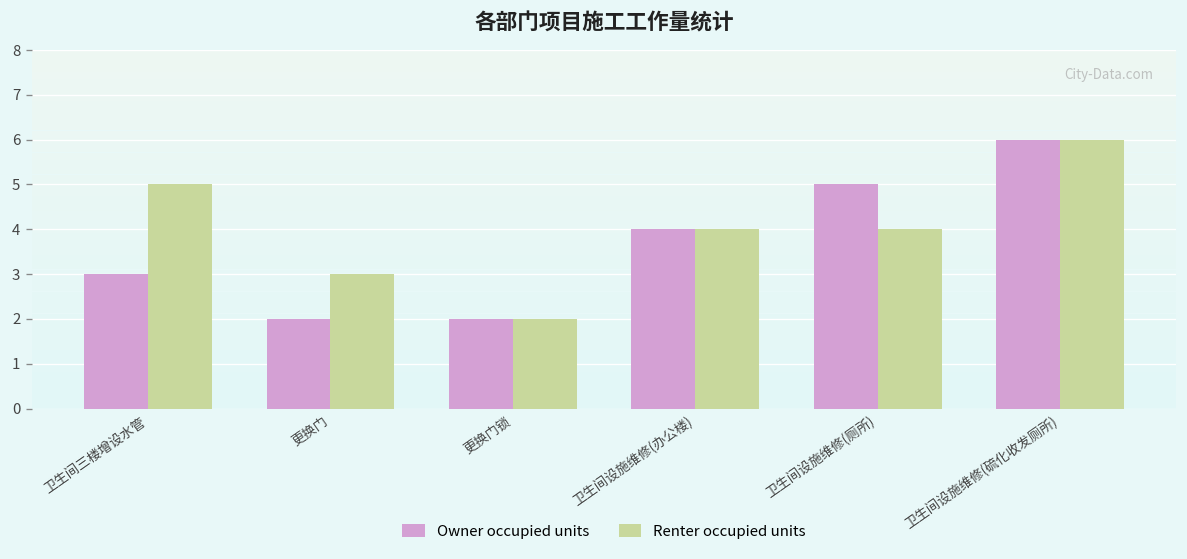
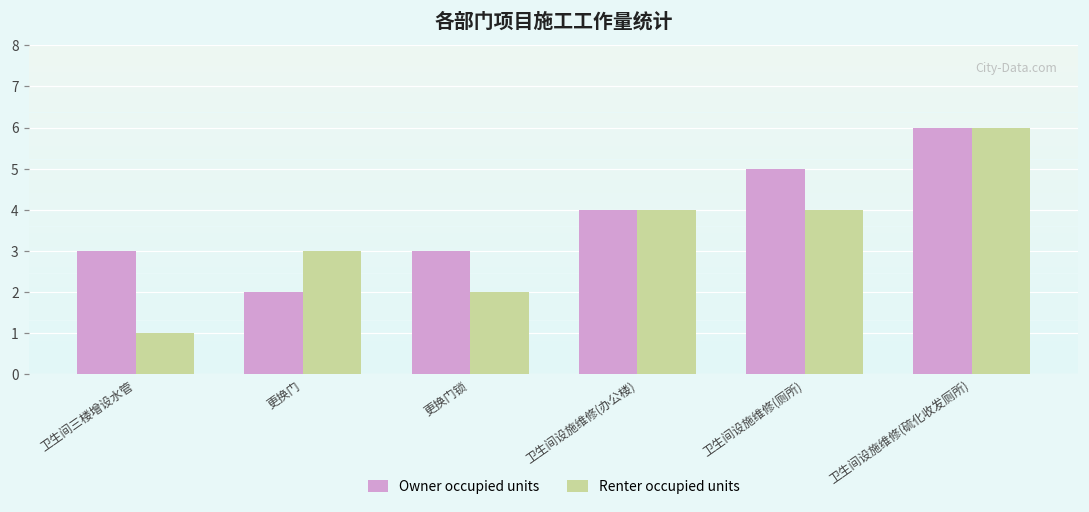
  {
    "Owner occupied units": {
      "卫生间三楼增设水管": 3,
      "更换门": 2,
-     "更换门锁": 2,
+     "更换门锁": 3,
      "卫生间设施维修(办公楼)": 4,
      "卫生间设施维修(厕所)": 5,
      "卫生间设施维修(硫化收发厕所)": 6
    },
    "Renter occupied units": {
-     "卫生间三楼增设水管": 5,
+     "卫生间三楼增设水管": 1,
      "更换门": 3,
      "更换门锁": 2,
      "卫生间设施维修(办公楼)": 4,
      "卫生间设施维修(厕所)": 4,
      "卫生间设施维修(硫化收发厕所)": 6
    }
  }
